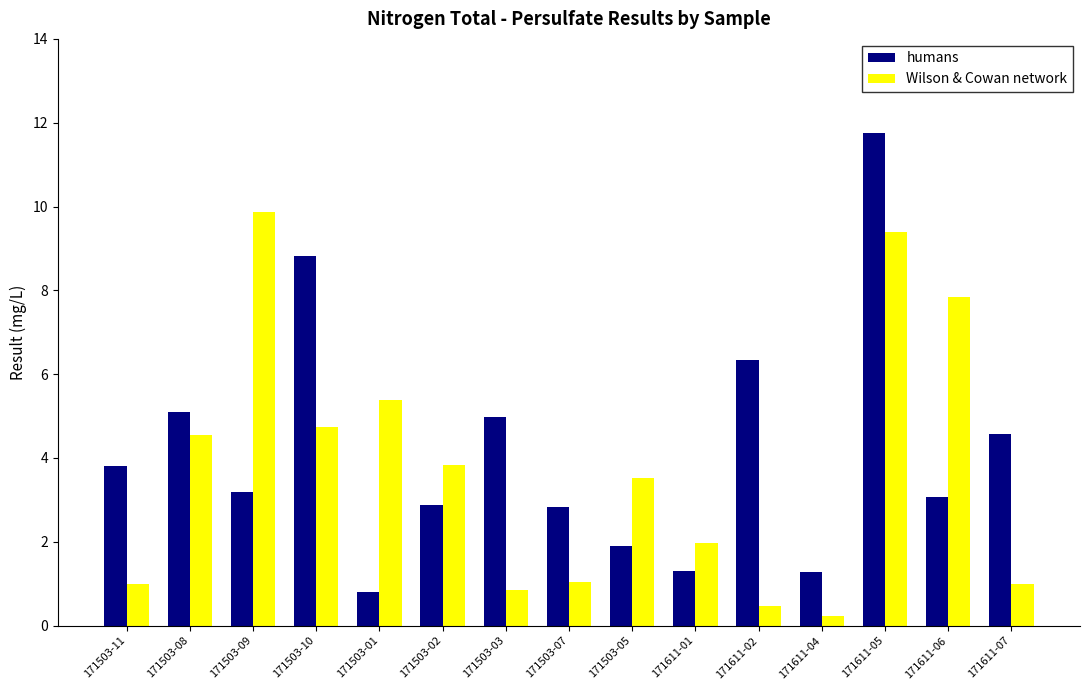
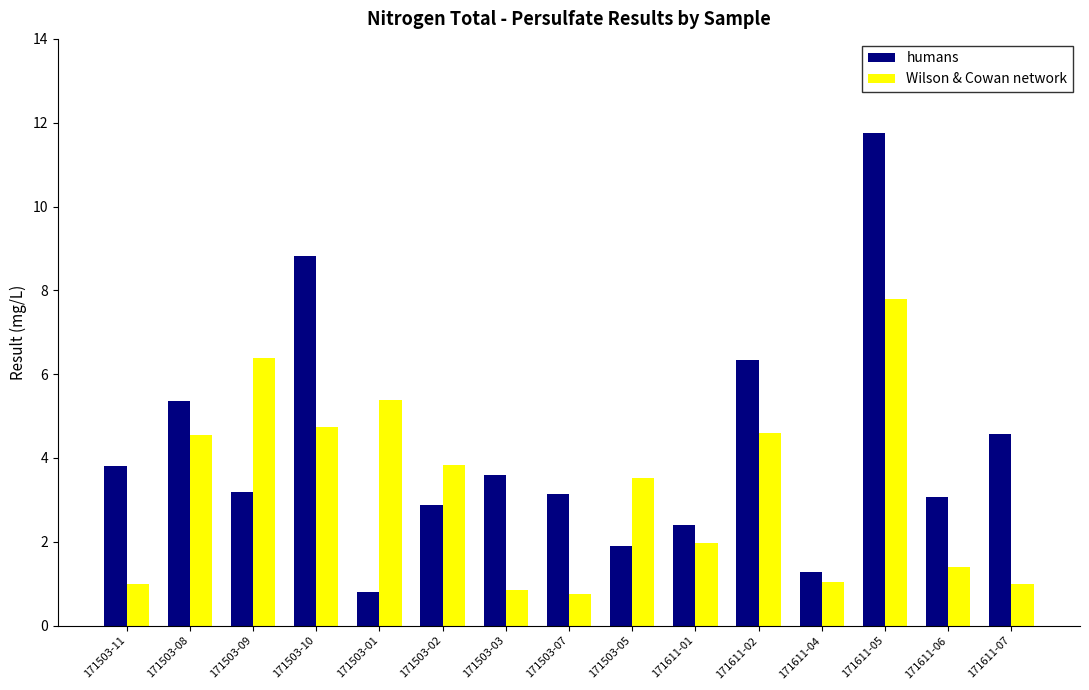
  {
    "humans": {
      "171503-11": 3.8,
-     "171503-08": 5.1,
+     "171503-08": 5.4,
      "171503-09": 3.2,
      "171503-10": 8.8,
      "171503-01": 0.8,
      "171503-02": 2.9,
-     "171503-03": 5.0,
-     "171503-07": 2.8,
+     "171503-03": 3.6,
+     "171503-07": 3.2,
      "171503-05": 1.9,
-     "171611-01": 1.3,
+     "171611-01": 2.4,
      "171611-02": 6.3,
      "171611-04": 1.3,
      "171611-05": 11.8,
      "171611-06": 3.1,
      "171611-07": 4.6
    },
    "Wilson & Cowan network": {
      "171503-11": 1.0,
      "171503-08": 4.6,
-     "171503-09": 9.9,
+     "171503-09": 6.4,
      "171503-10": 4.8,
      "171503-01": 5.4,
      "171503-02": 3.8,
      "171503-03": 0.8,
-     "171503-07": 1.0,
+     "171503-07": 0.8,
      "171503-05": 3.5,
      "171611-01": 2.0,
-     "171611-02": 0.5,
-     "171611-04": 0.2,
-     "171611-05": 9.4,
-     "171611-06": 7.8,
+     "171611-02": 4.6,
+     "171611-04": 1.1,
+     "171611-05": 7.8,
+     "171611-06": 1.4,
      "171611-07": 1.0
    }
  }
